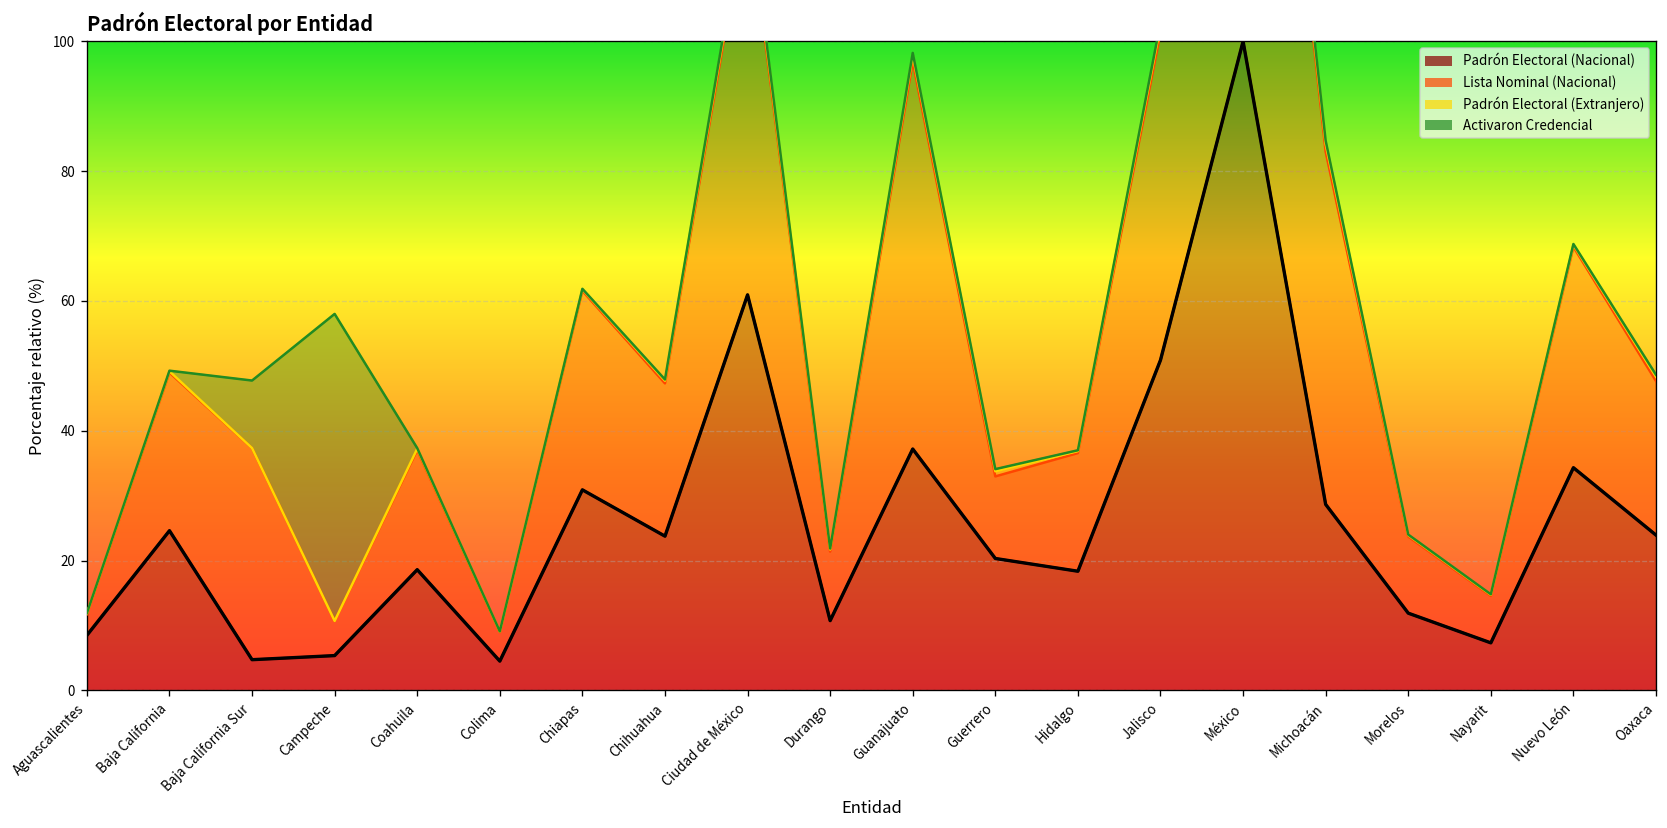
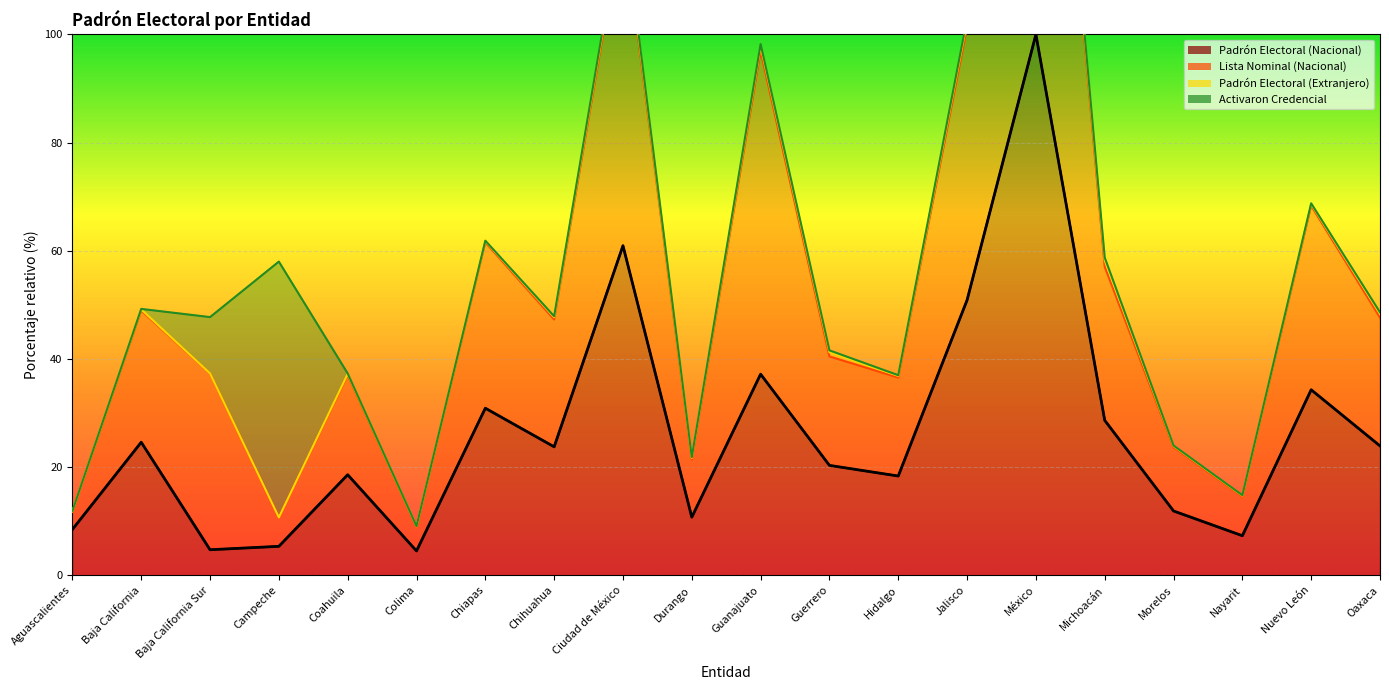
  {
    "Padrón Electoral (Nacional)": {
      "Aguascalientes": 8,
      "Baja California": 25,
      "Baja California Sur": 5,
      "Campeche": 5,
      "Coahuila": 19,
      "Colima": 5,
      "Chiapas": 31,
      "Chihuahua": 24,
      "Ciudad de México": 61,
      "Durango": 11,
      "Guanajuato": 37,
      "Guerrero": 20,
      "Hidalgo": 18,
      "Jalisco": 51,
      "México": 100,
      "Michoacán": 29,
      "Morelos": 12,
      "Nayarit": 7,
      "Nuevo León": 34,
      "Oaxaca": 24
    },
    "Lista Nominal (Nacional)": {
      "Guanajuato": 60,
-     "Guerrero": 13,
-     "Michoacán": 54,
+     "Guerrero": 20,
+     "Michoacán": 28,
      "Oaxaca": 24
    },
    "Padrón Electoral (Extranjero)": {
      "Michoacán": 1
    },
    "Activaron Credencial": {
      "Baja California Sur": 10,
      "Campeche": 47,
      "Michoacán": 1
    }
  }
